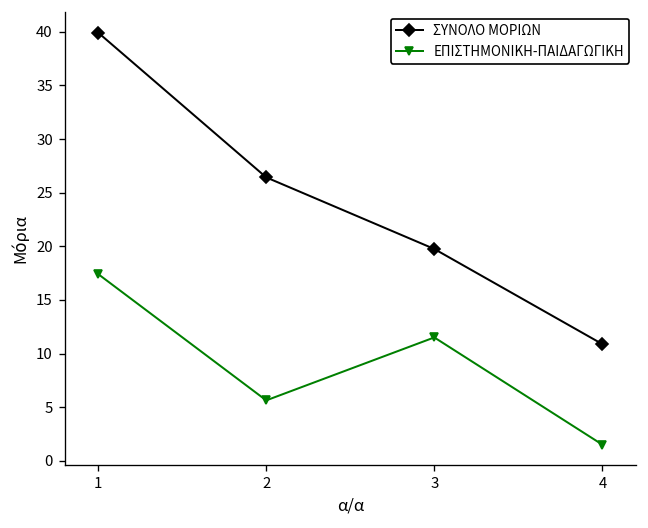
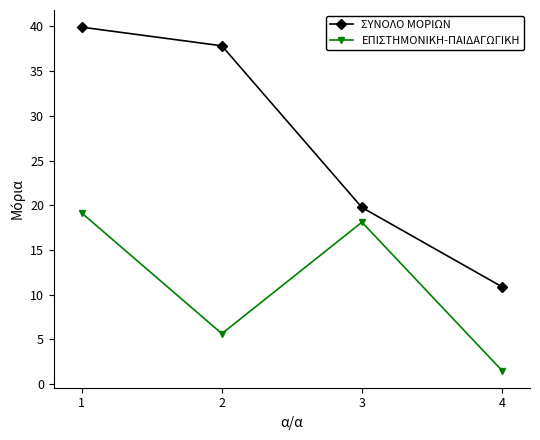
  {
    "ΣΥΝΟΛΟ ΜΟΡΙΩΝ": {
      "1": 40,
-     "2": 26,
+     "2": 38,
      "3": 20,
      "4": 11
    },
    "ΕΠΙΣΤΗΜΟΝΙΚΗ-ΠΑΙΔΑΓΩΓΙΚΗ": {
-     "1": 17,
+     "1": 19,
      "2": 6,
-     "3": 12,
+     "3": 18,
      "4": 2
    }
  }
